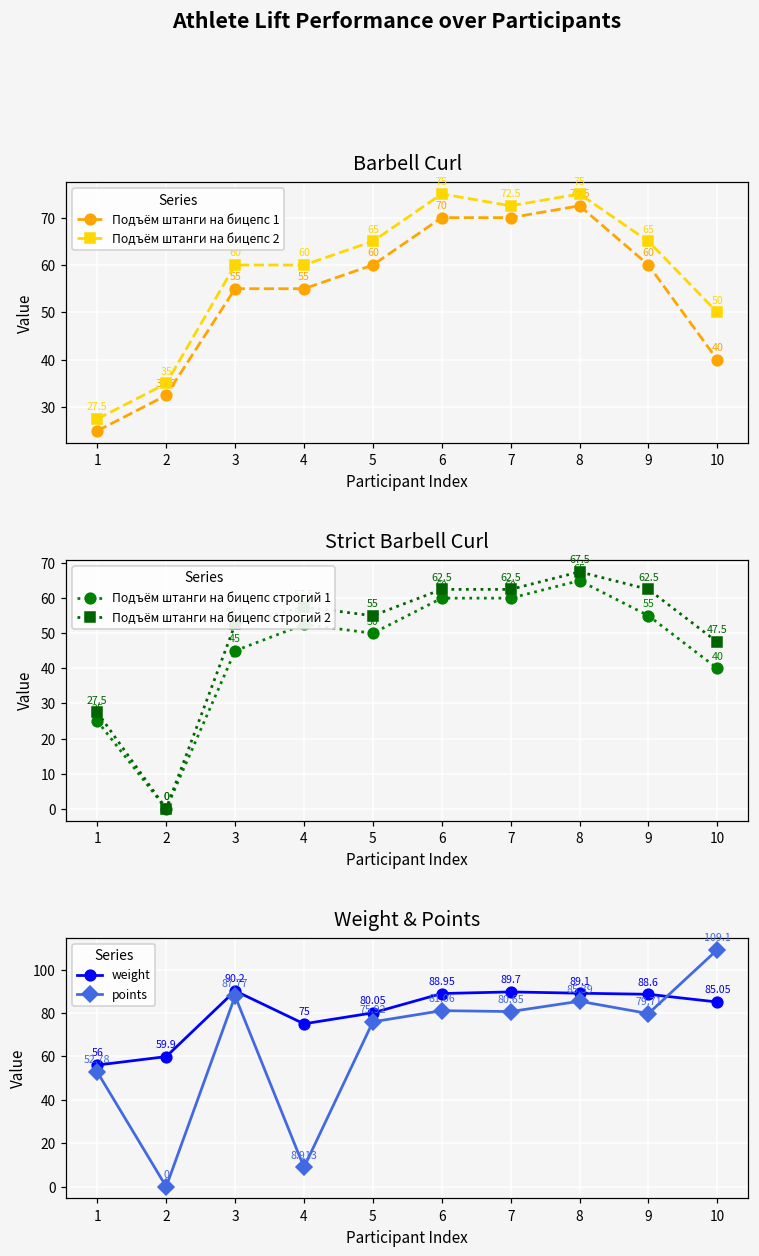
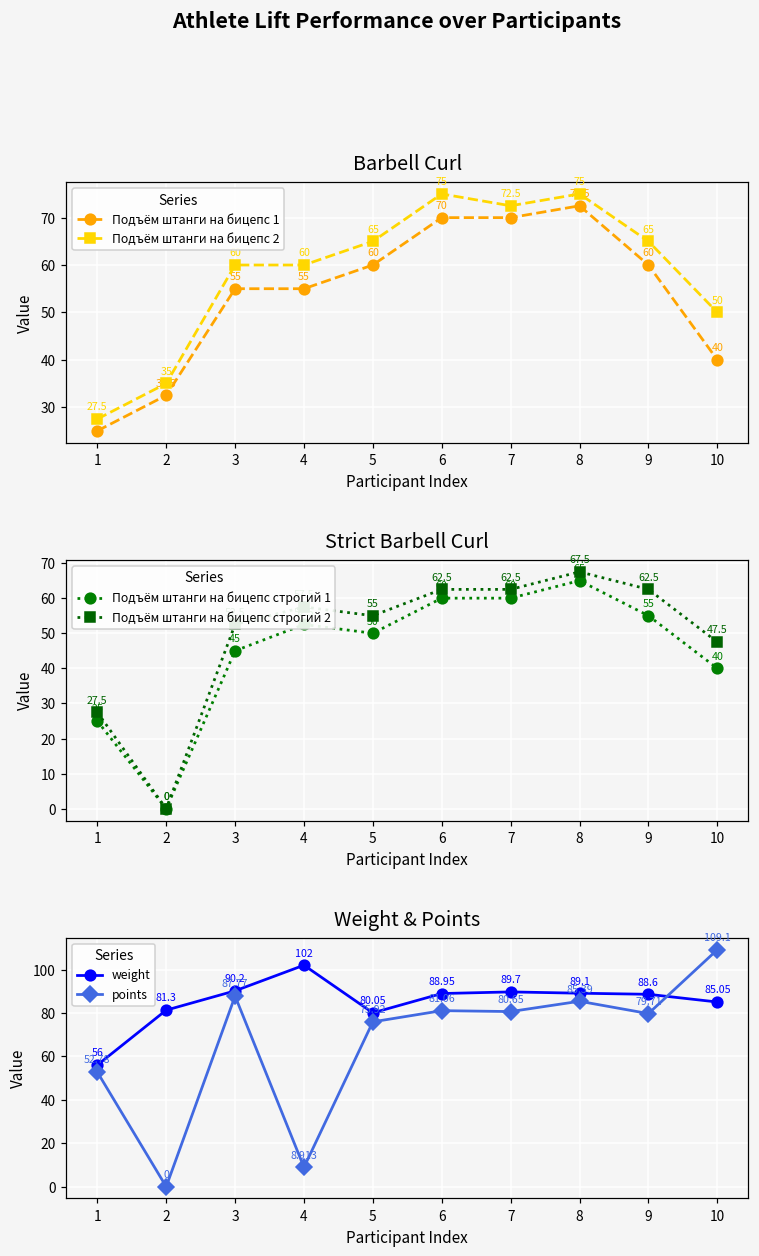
  {
    "Weight & Points": {
      "weight": {
-       "2": 59.9,
-       "4": 75,
+       "2": 81.3,
+       "4": 102,
        "6": 88.95,
        "7": 89.7,
        "9": 88.6,
        "10": 85.05
      },
      "points": {
        "2": 0,
        "4": 8.913,
        "10": 109.1
      }
    }
  }
